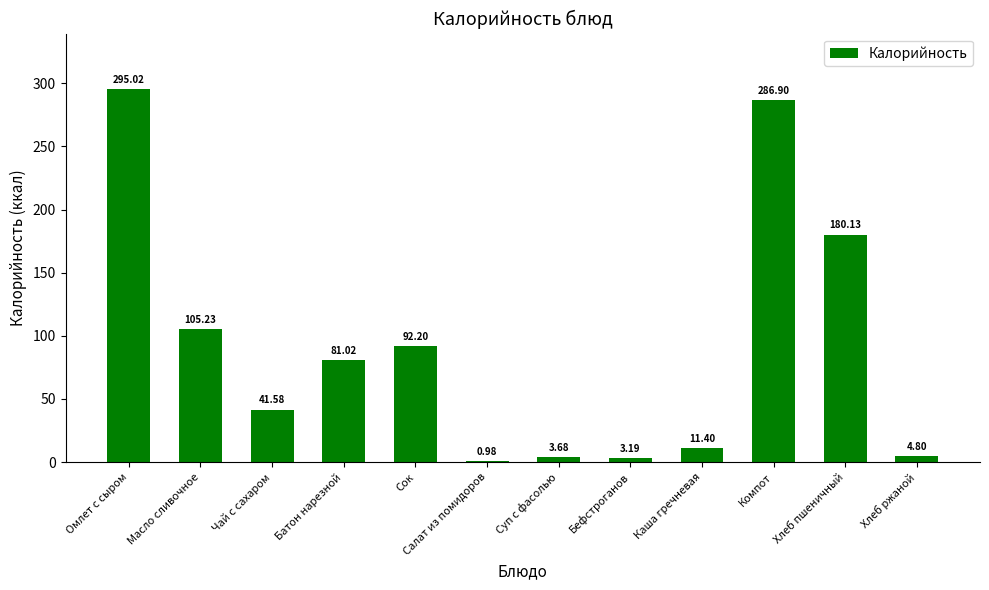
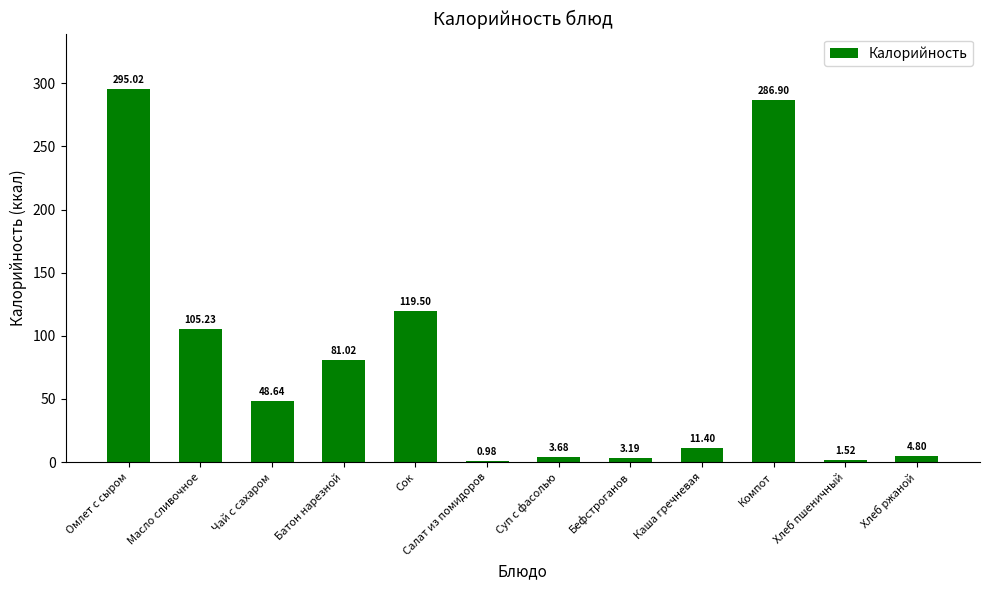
  {
    "Омлет с сыром": 295.02,
    "Масло сливочное": 105.23,
-   "Чай с сахаром": 41.58,
+   "Чай с сахаром": 48.64,
    "Батон нарезной": 81.02,
-   "Сок": 92.20,
+   "Сок": 119.50,
    "Салат из помидоров": 0.98,
    "Суп с фасолью": 3.68,
    "Бефстроганов": 3.19,
    "Каша гречневая": 11.40,
    "Компот": 286.90,
-   "Хлеб пшеничный": 180.13,
+   "Хлеб пшеничный": 1.52,
    "Хлеб ржаной": 4.80
  }
